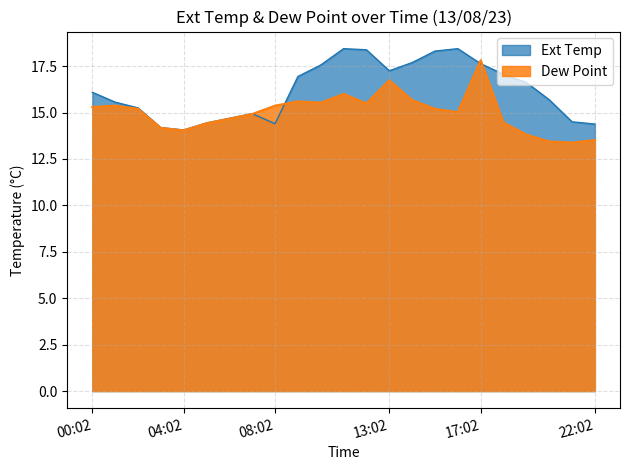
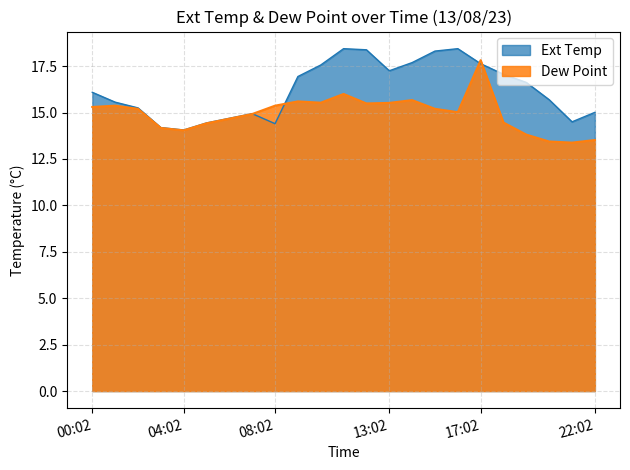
  {
    "Ext Temp": {
      "00:02": 16.1,
      "08:02": 14.4,
      "13:02": 17.3,
      "17:02": 17.6,
-     "22:02": 14.4
+     "22:02": 15.0
    },
    "Dew Point": {
      "00:02": 15.3,
      "08:02": 15.4,
-     "13:02": 16.7,
+     "13:02": 15.5,
      "17:02": 17.8,
      "22:02": 13.5
    }
  }
